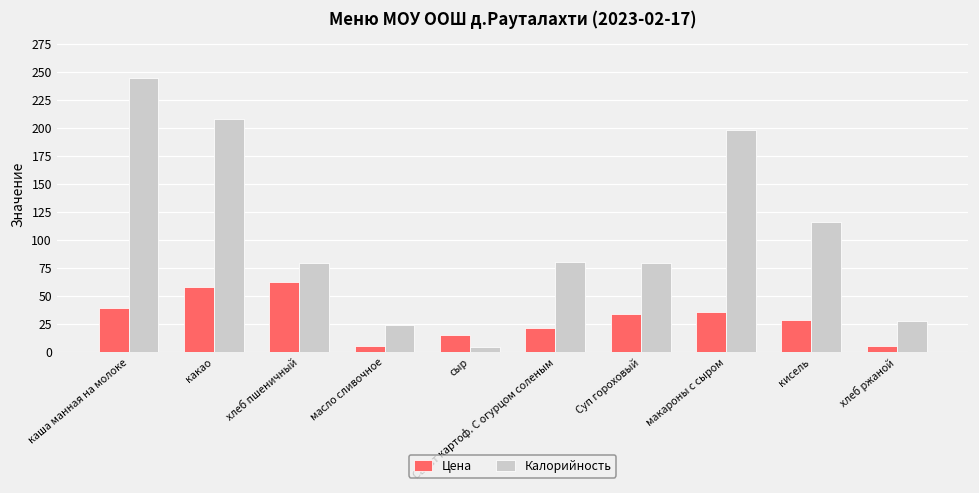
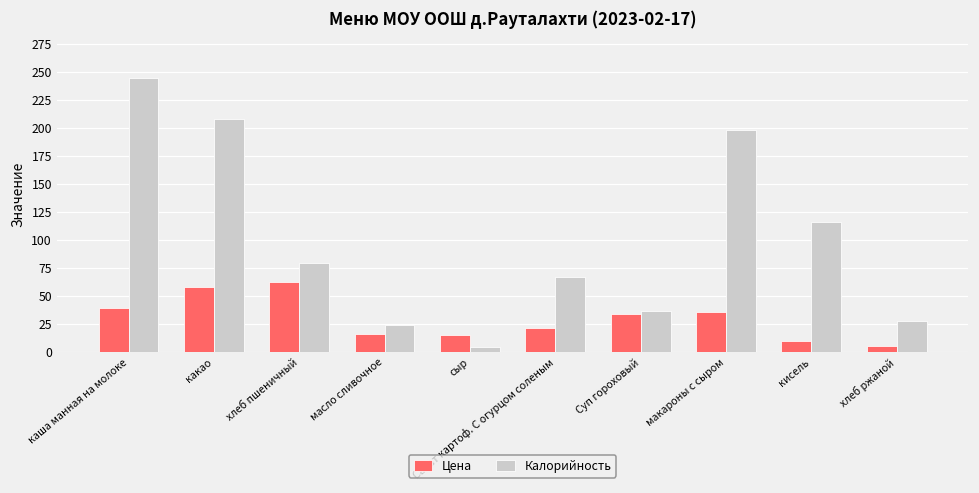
  {
    "Цена": {
      "каша манная на молоке": 39,
      "какао": 58,
      "хлеб пшеничный": 62,
-     "масло сливочное": 5,
+     "масло сливочное": 16,
      "сыр": 15,
      "Салат картоф. С огурцом соленым": 22,
      "Суп гороховый": 34,
      "макароны с сыром": 35,
-     "кисель": 28,
+     "кисель": 10,
      "хлеб ржаной": 5
    },
    "Калорийность": {
      "каша манная на молоке": 244,
      "какао": 208,
      "хлеб пшеничный": 80,
      "масло сливочное": 24,
      "сыр": 4,
-     "Салат картоф. С огурцом соленым": 80,
-     "Суп гороховый": 79,
+     "Салат картоф. С огурцом соленым": 67,
+     "Суп гороховый": 36,
      "макароны с сыром": 198,
      "кисель": 116,
      "хлеб ржаной": 27
    }
  }
